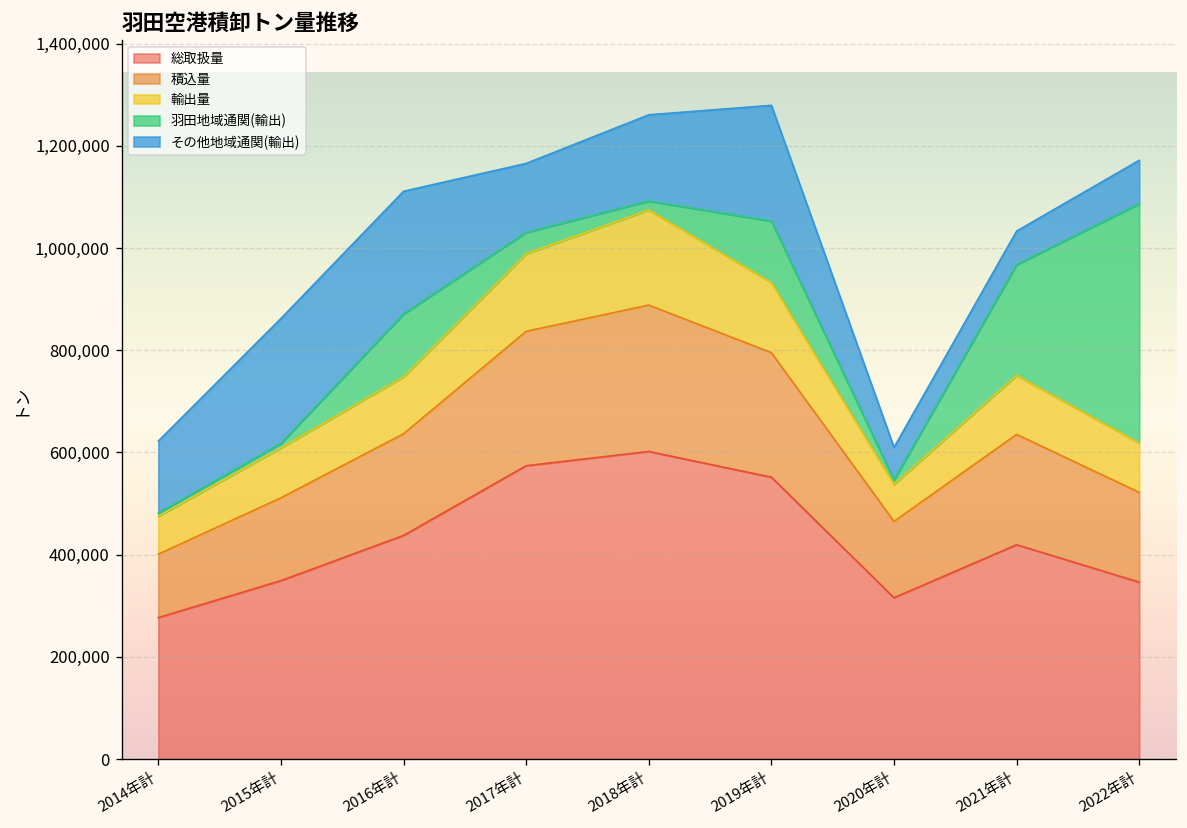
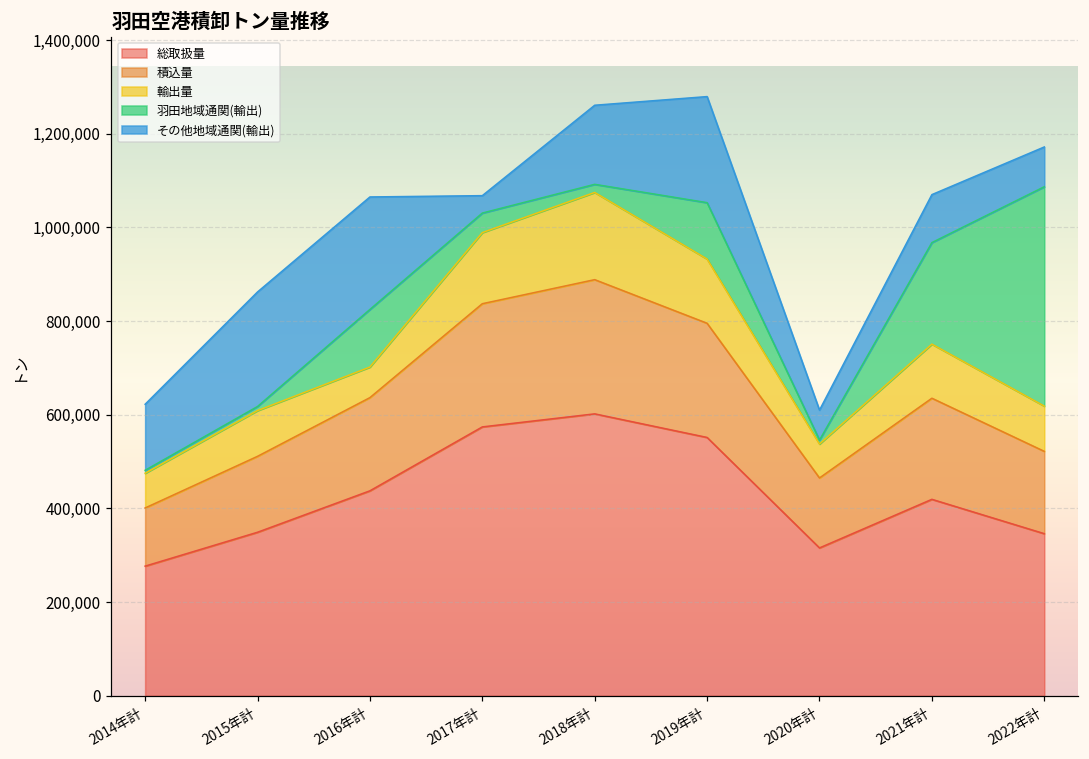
  {
    "輸出量": {
      "2014年計": "70,000",
      "2015年計": "100,000",
-     "2016年計": "110,000",
+     "2016年計": "70,000",
      "2017年計": "150,000",
      "2018年計": "190,000",
      "2019年計": "140,000",
      "2020年計": "70,000",
      "2021年計": "120,000",
      "2022年計": "100,000"
    },
    "羽田地域通関(輸出)": {
      "2014年計": "10,000",
      "2015年計": "10,000",
      "2016年計": "120,000",
      "2017年計": "40,000",
      "2018年計": "20,000",
      "2019年計": "120,000",
      "2020年計": "10,000",
      "2021年計": "220,000",
      "2022年計": "470,000"
    },
    "その他地域通関(輸出)": {
      "2014年計": "140,000",
      "2015年計": "240,000",
      "2016年計": "240,000",
-     "2017年計": "140,000",
+     "2017年計": "40,000",
      "2018年計": "170,000",
      "2019年計": "230,000",
      "2020年計": "60,000",
-     "2021年計": "70,000",
+     "2021年計": "100,000",
      "2022年計": "80,000"
    }
  }
